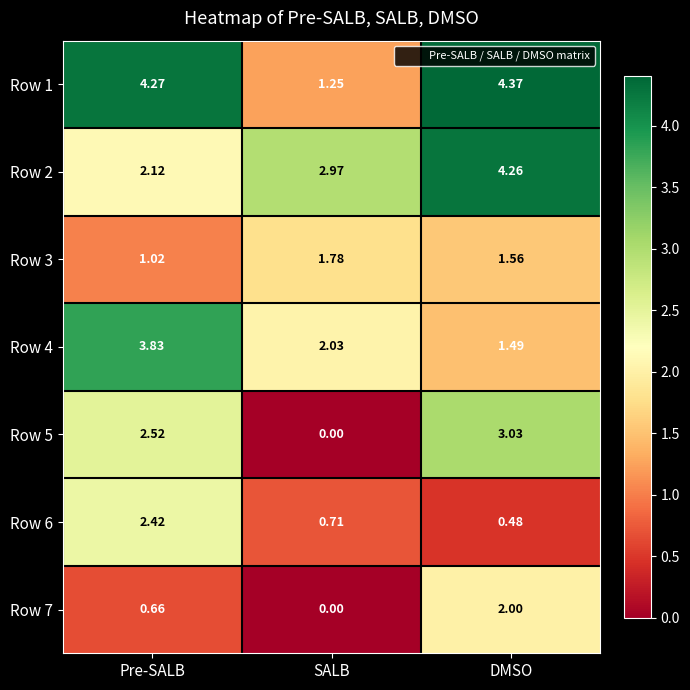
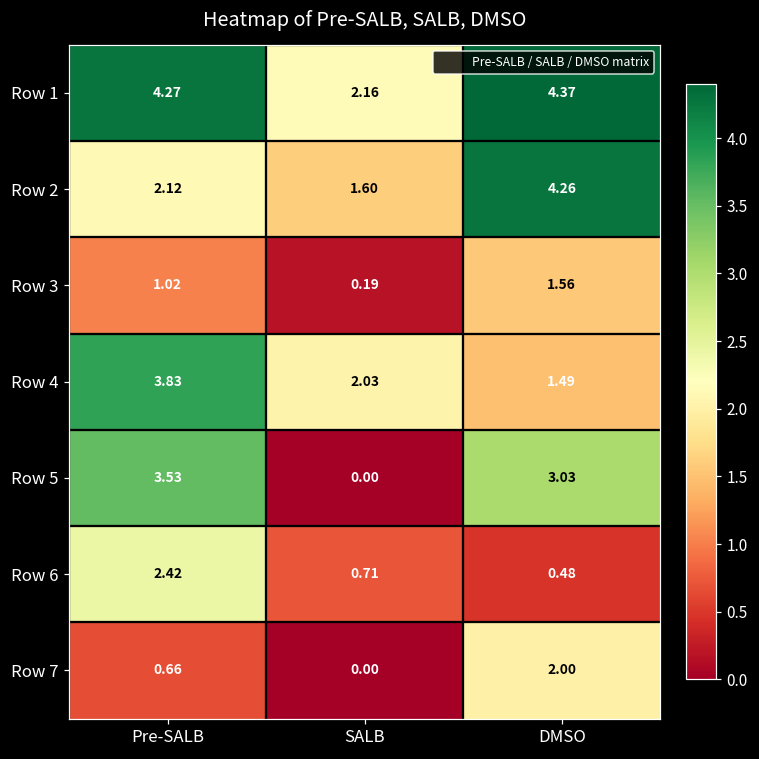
  {
    "Row 1": {
      "Pre-SALB": 4.27,
-     "SALB": 1.25,
+     "SALB": 2.16,
      "DMSO": 4.37
    },
    "Row 2": {
      "Pre-SALB": 2.12,
-     "SALB": 2.97,
+     "SALB": 1.60,
      "DMSO": 4.26
    },
    "Row 3": {
      "Pre-SALB": 1.02,
-     "SALB": 1.78,
+     "SALB": 0.19,
      "DMSO": 1.56
    },
    "Row 4": {
      "Pre-SALB": 3.83,
      "SALB": 2.03,
      "DMSO": 1.49
    },
    "Row 5": {
-     "Pre-SALB": 2.52,
+     "Pre-SALB": 3.53,
      "SALB": 0.00,
      "DMSO": 3.03
    },
    "Row 6": {
      "Pre-SALB": 2.42,
      "SALB": 0.71,
      "DMSO": 0.48
    },
    "Row 7": {
      "Pre-SALB": 0.66,
      "SALB": 0.00,
      "DMSO": 2.00
    }
  }
